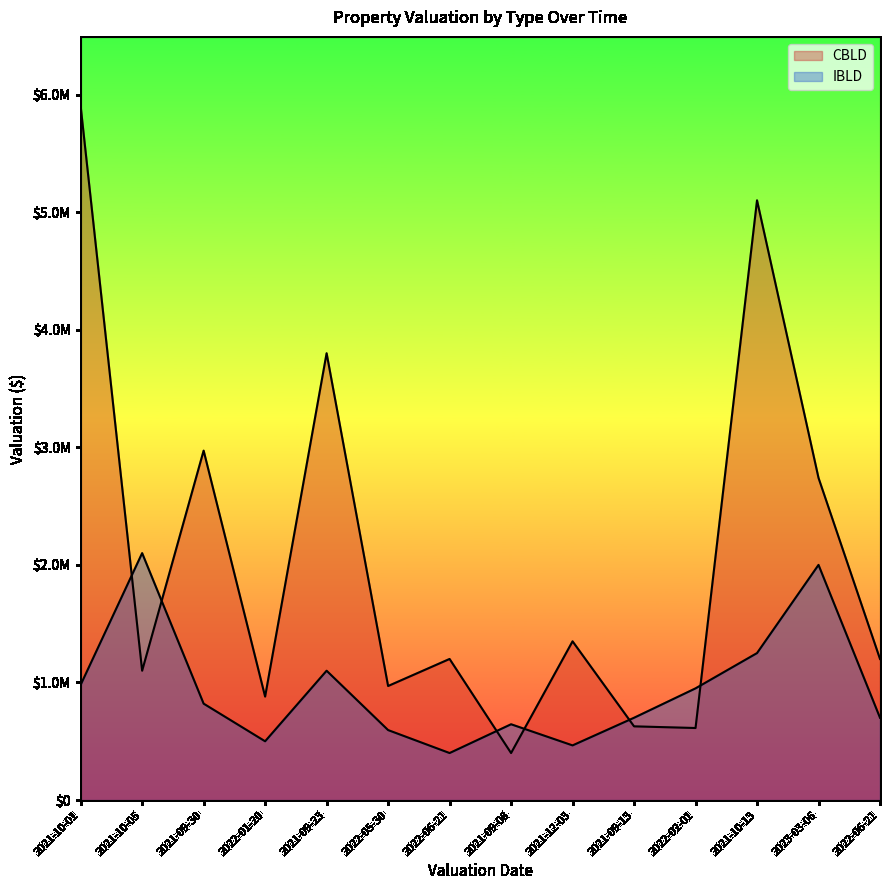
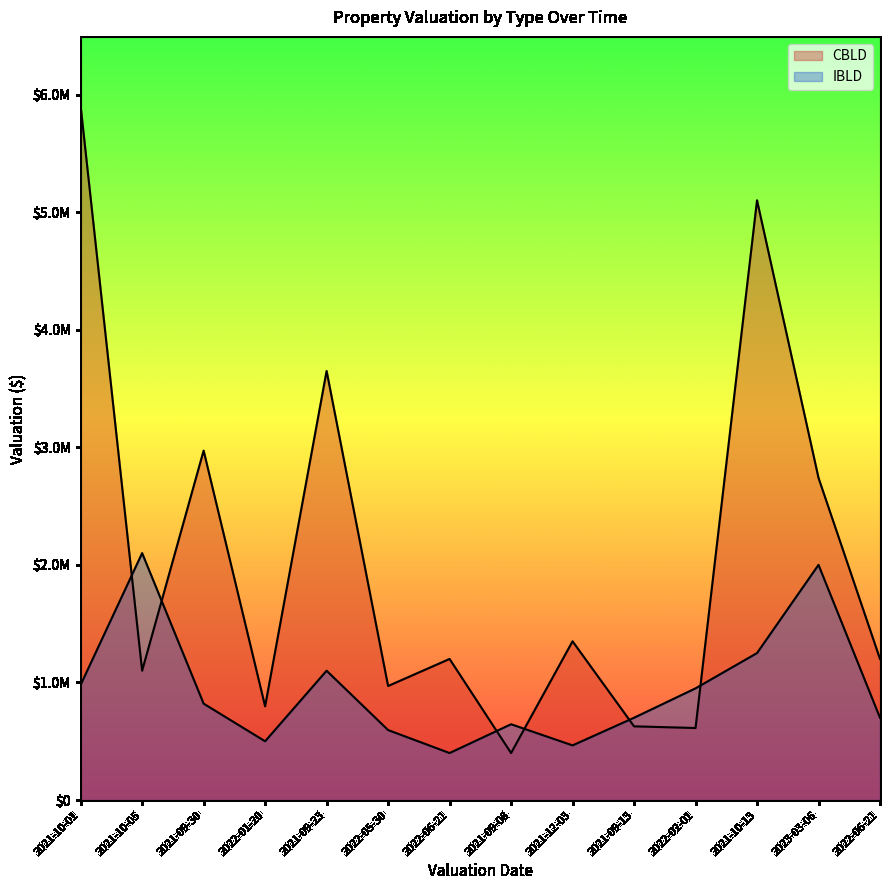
  {
    "CBLD": {
      "2021-10-01": "$5900000",
      "2021-10-05": "$1100000",
      "2021-09-30": "$2970000",
-     "2022-01-20": "$880000",
-     "2021-09-23": "$3800000",
+     "2022-01-20": "$800000",
+     "2021-09-23": "$3650000",
      "2022-05-30": "$970000",
      "2021-09-08": "$400000",
      "2021-12-03": "$1350000",
      "2021-09-13": "$630000",
      "2022-02-01": "$610000",
      "2021-10-13": "$5100000",
      "2023-03-06": "$2740000"
    },
    "IBLD": {
      "2021-10-01": "$980000",
      "2021-10-05": "$2100000",
      "2021-09-30": "$820000",
      "2022-01-20": "$500000",
      "2021-09-23": "$1100000",
      "2022-05-30": "$600000",
      "2021-09-08": "$640000",
      "2021-12-03": "$470000",
      "2021-09-13": "$700000",
      "2022-02-01": "$950000",
      "2021-10-13": "$1250000",
      "2023-03-06": "$2000000"
    }
  }
